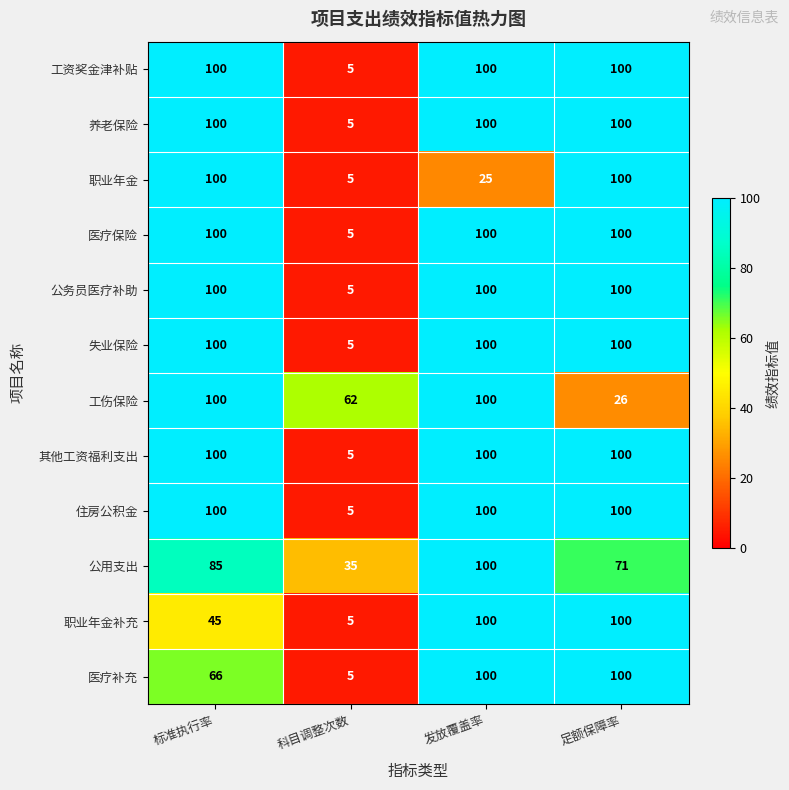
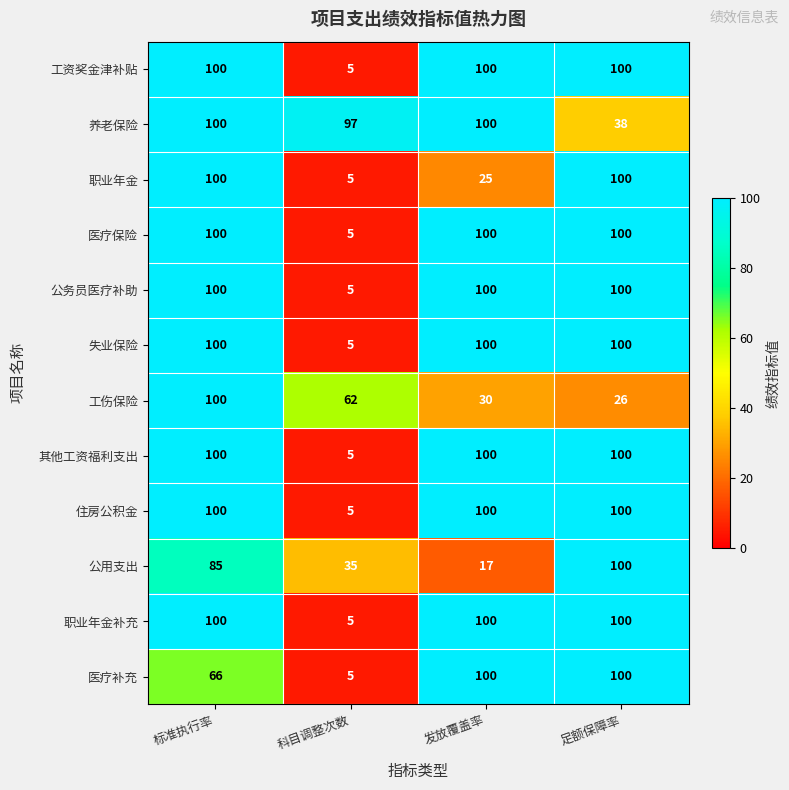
  {
    "工资奖金津补贴": {
      "标准执行率": 100,
      "科目调整次数": 5,
      "发放覆盖率": 100,
      "足额保障率": 100
    },
    "养老保险": {
      "标准执行率": 100,
-     "科目调整次数": 5,
+     "科目调整次数": 97,
      "发放覆盖率": 100,
-     "足额保障率": 100
+     "足额保障率": 38
    },
    "职业年金": {
      "标准执行率": 100,
      "科目调整次数": 5,
      "发放覆盖率": 25,
      "足额保障率": 100
    },
    "医疗保险": {
      "标准执行率": 100,
      "科目调整次数": 5,
      "发放覆盖率": 100,
      "足额保障率": 100
    },
    "公务员医疗补助": {
      "标准执行率": 100,
      "科目调整次数": 5,
      "发放覆盖率": 100,
      "足额保障率": 100
    },
    "失业保险": {
      "标准执行率": 100,
      "科目调整次数": 5,
      "发放覆盖率": 100,
      "足额保障率": 100
    },
    "工伤保险": {
      "标准执行率": 100,
      "科目调整次数": 62,
-     "发放覆盖率": 100,
+     "发放覆盖率": 30,
      "足额保障率": 26
    },
    "其他工资福利支出": {
      "标准执行率": 100,
      "科目调整次数": 5,
      "发放覆盖率": 100,
      "足额保障率": 100
    },
    "住房公积金": {
      "标准执行率": 100,
      "科目调整次数": 5,
      "发放覆盖率": 100,
      "足额保障率": 100
    },
    "公用支出": {
      "标准执行率": 85,
      "科目调整次数": 35,
-     "发放覆盖率": 100,
-     "足额保障率": 71
+     "发放覆盖率": 17,
+     "足额保障率": 100
    },
    "职业年金补充": {
-     "标准执行率": 45,
+     "标准执行率": 100,
      "科目调整次数": 5,
      "发放覆盖率": 100,
      "足额保障率": 100
    },
    "医疗补充": {
      "标准执行率": 66,
      "科目调整次数": 5,
      "发放覆盖率": 100,
      "足额保障率": 100
    }
  }
